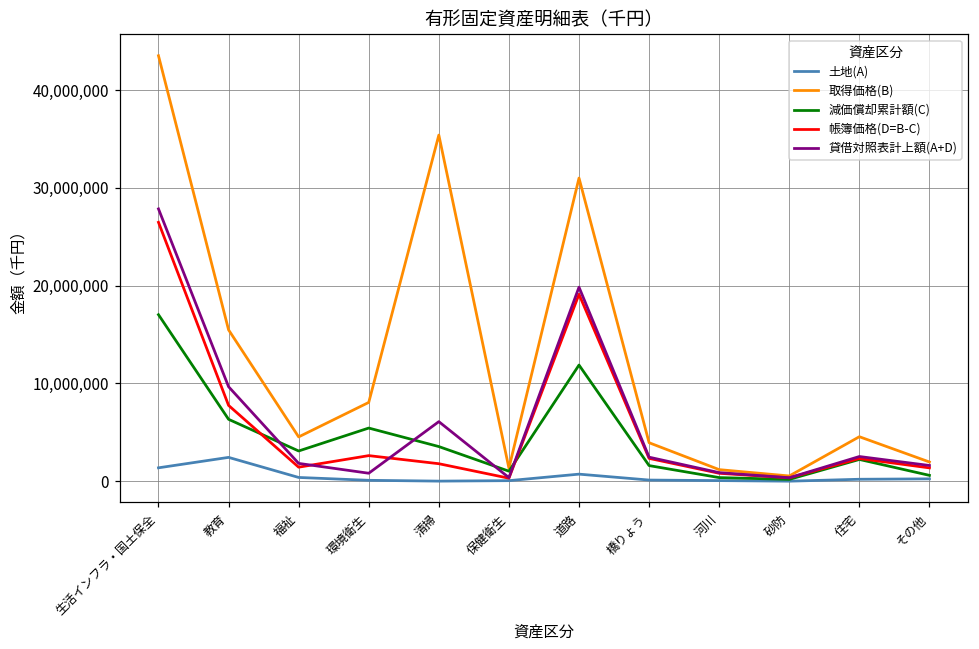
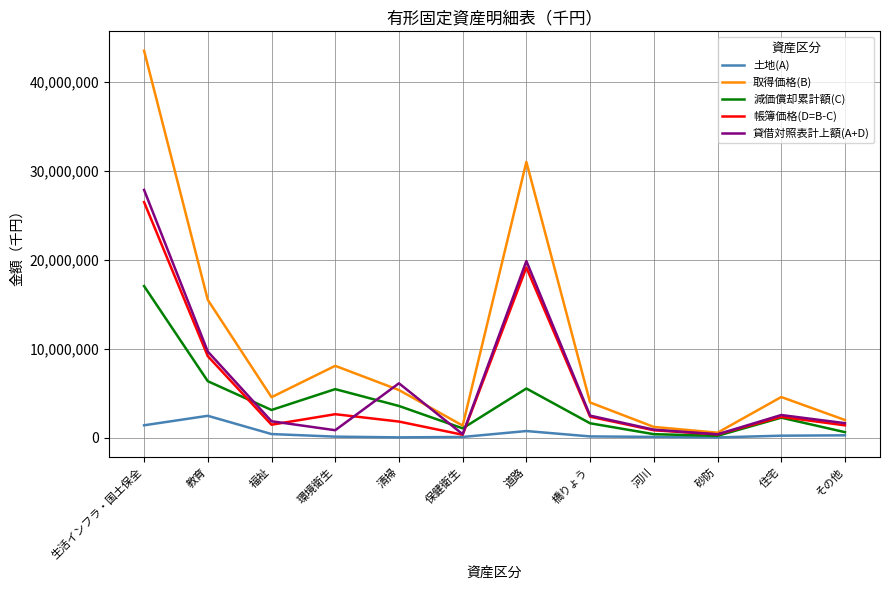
  {
    "土地(A)": {
      "生活インフラ・国土保全": "1,000,000",
      "教育": "2,000,000",
      "福祉": "0",
      "環境衛生": "0",
      "清掃": "0",
      "道路": "1,000,000",
      "橋りょう": "0",
      "河川": "0",
      "住宅": "0",
      "その他": "0"
    },
    "取得価格(B)": {
      "生活インフラ・国土保全": "44,000,000",
      "教育": "15,000,000",
      "福祉": "5,000,000",
      "環境衛生": "8,000,000",
-     "清掃": "35,000,000",
+     "清掃": "5,000,000",
      "保健衛生": "1,000,000",
      "道路": "31,000,000",
      "橋りょう": "4,000,000",
      "河川": "1,000,000",
      "住宅": "5,000,000",
      "その他": "2,000,000"
    },
    "減価償却累計額(C)": {
      "生活インフラ・国土保全": "17,000,000",
      "教育": "6,000,000",
      "福祉": "3,000,000",
      "環境衛生": "5,000,000",
      "清掃": "4,000,000",
      "保健衛生": "1,000,000",
-     "道路": "12,000,000",
+     "道路": "6,000,000",
      "橋りょう": "2,000,000",
      "河川": "0",
      "その他": "1,000,000"
    },
    "帳簿価格(D=B-C)": {
      "生活インフラ・国土保全": "26,000,000",
-     "教育": "8,000,000",
+     "教育": "9,000,000",
      "福祉": "1,000,000",
      "環境衛生": "3,000,000",
      "清掃": "2,000,000",
      "道路": "19,000,000"
    },
    "貸借対照表計上額(A+D)": {
      "生活インフラ・国土保全": "28,000,000",
      "教育": "10,000,000",
      "福祉": "2,000,000",
      "環境衛生": "1,000,000",
      "清掃": "6,000,000",
      "道路": "20,000,000"
    }
  }
